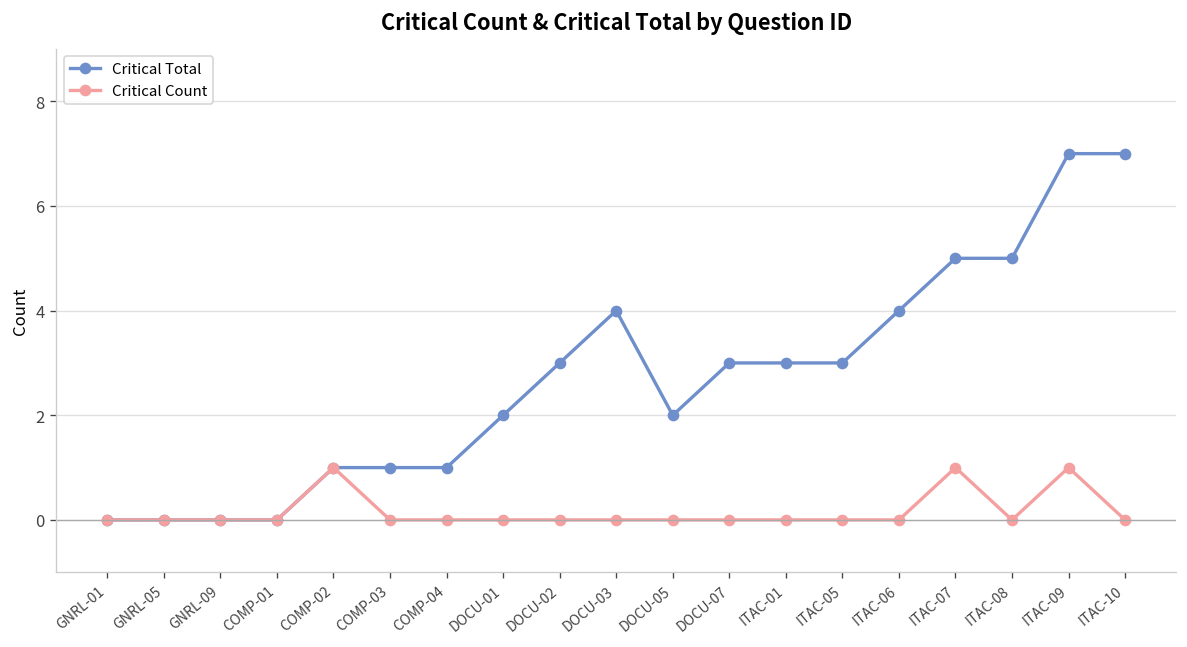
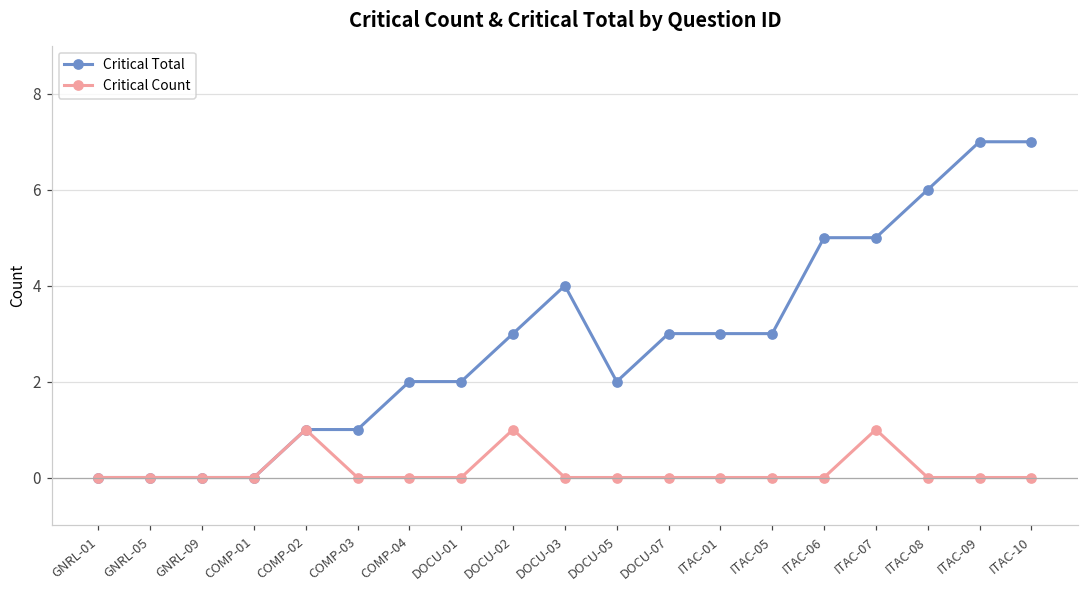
  {
    "Critical Total": {
      "COMP-03": 1,
-     "COMP-04": 1,
+     "COMP-04": 2,
      "DOCU-01": 2,
      "DOCU-02": 3,
      "DOCU-03": 4,
      "DOCU-05": 2,
      "DOCU-07": 3,
      "ITAC-01": 3,
      "ITAC-05": 3,
-     "ITAC-06": 4,
+     "ITAC-06": 5,
      "ITAC-07": 5,
-     "ITAC-08": 5,
+     "ITAC-08": 6,
      "ITAC-09": 7,
      "ITAC-10": 7
    },
    "Critical Count": {
      "COMP-03": 0,
      "COMP-04": 0,
      "DOCU-01": 0,
-     "DOCU-02": 0,
+     "DOCU-02": 1,
      "DOCU-03": 0,
      "DOCU-05": 0,
      "DOCU-07": 0,
      "ITAC-01": 0,
      "ITAC-05": 0,
      "ITAC-06": 0,
      "ITAC-07": 1,
      "ITAC-08": 0,
-     "ITAC-09": 1,
+     "ITAC-09": 0,
      "ITAC-10": 0
    }
  }
